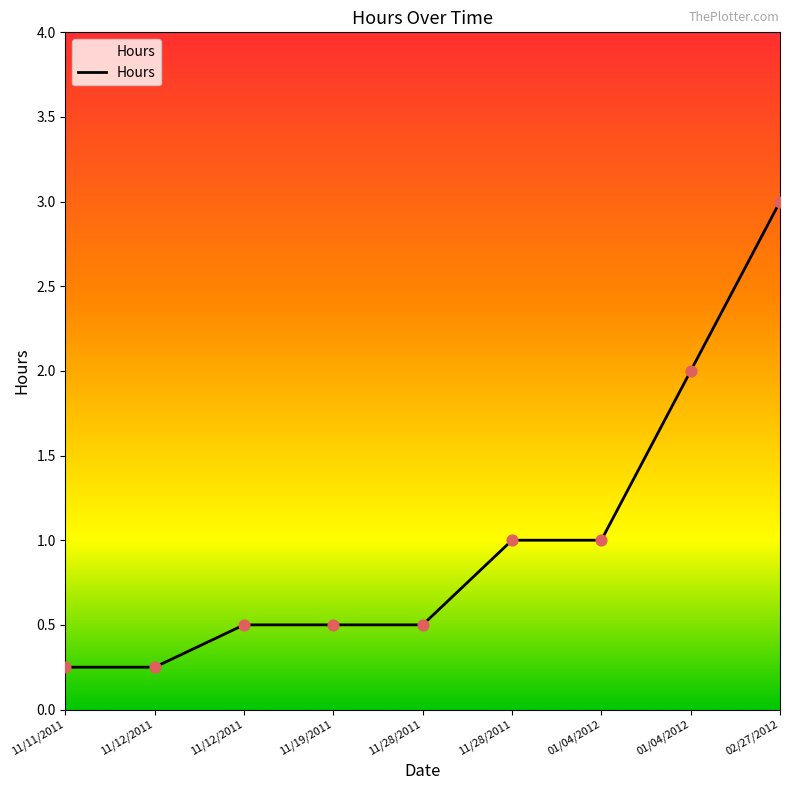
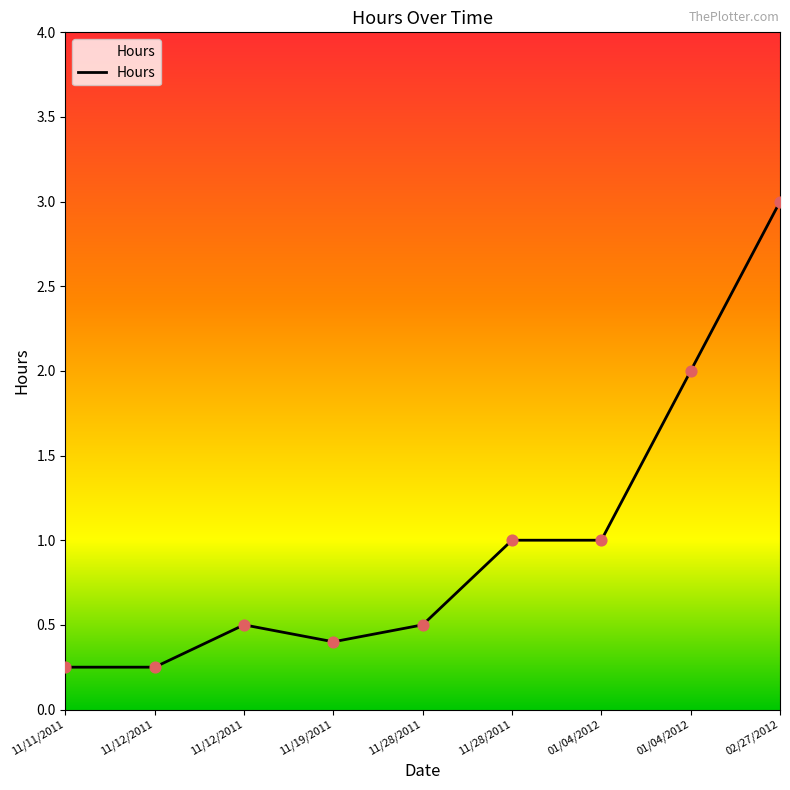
  {
    "11/11/2011": 0.25,
-   "11/19/2011": 0.5,
+   "11/19/2011": 0.4,
    "02/27/2012": 3.0
  }
